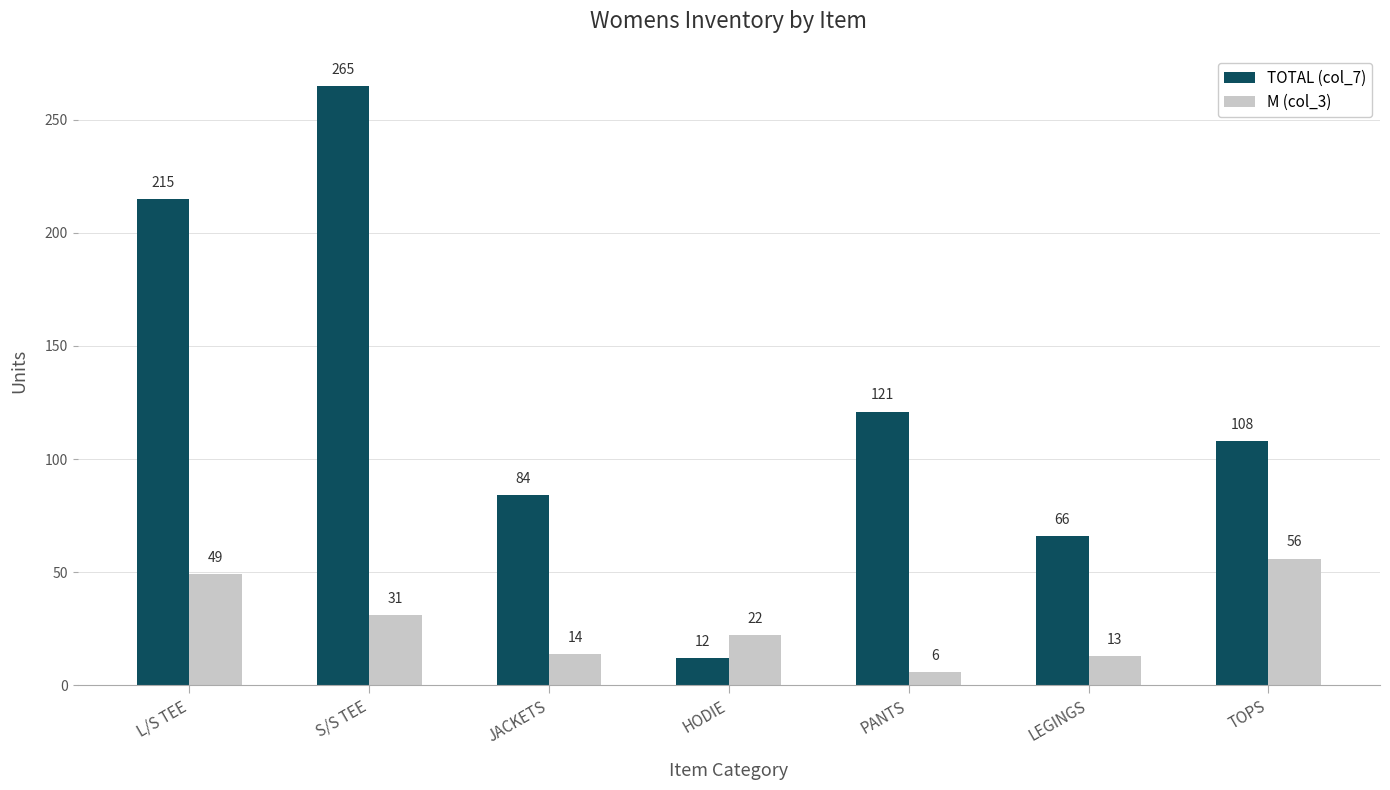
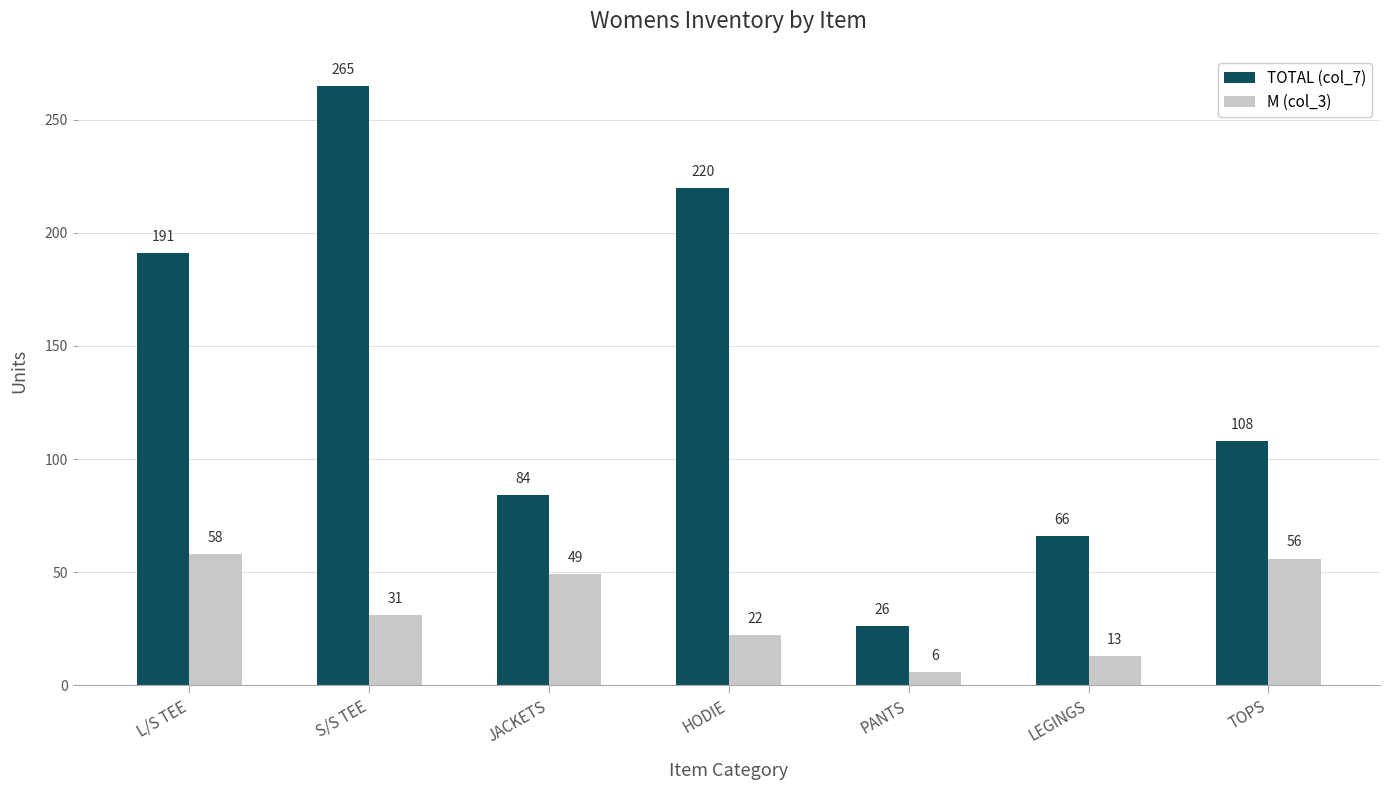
  {
    "TOTAL (col_7)": {
-     "L/S TEE": 215,
+     "L/S TEE": 191,
      "S/S TEE": 265,
      "JACKETS": 84,
-     "HODIE": 12,
-     "PANTS": 121,
+     "HODIE": 220,
+     "PANTS": 26,
      "LEGINGS": 66,
      "TOPS": 108
    },
    "M (col_3)": {
-     "L/S TEE": 49,
+     "L/S TEE": 58,
      "S/S TEE": 31,
-     "JACKETS": 14,
+     "JACKETS": 49,
      "HODIE": 22,
      "PANTS": 6,
      "LEGINGS": 13,
      "TOPS": 56
    }
  }
